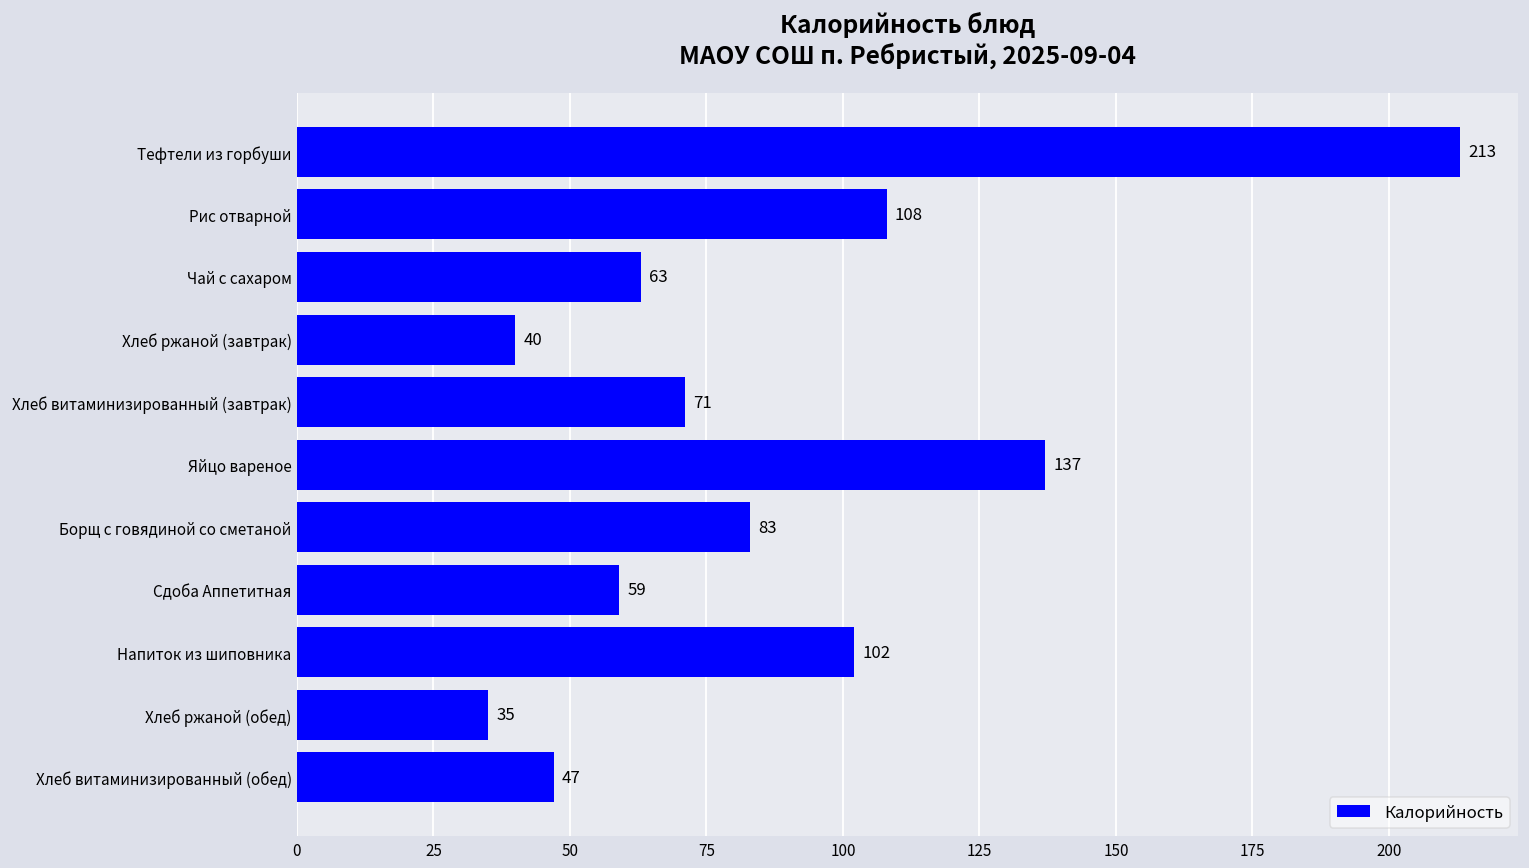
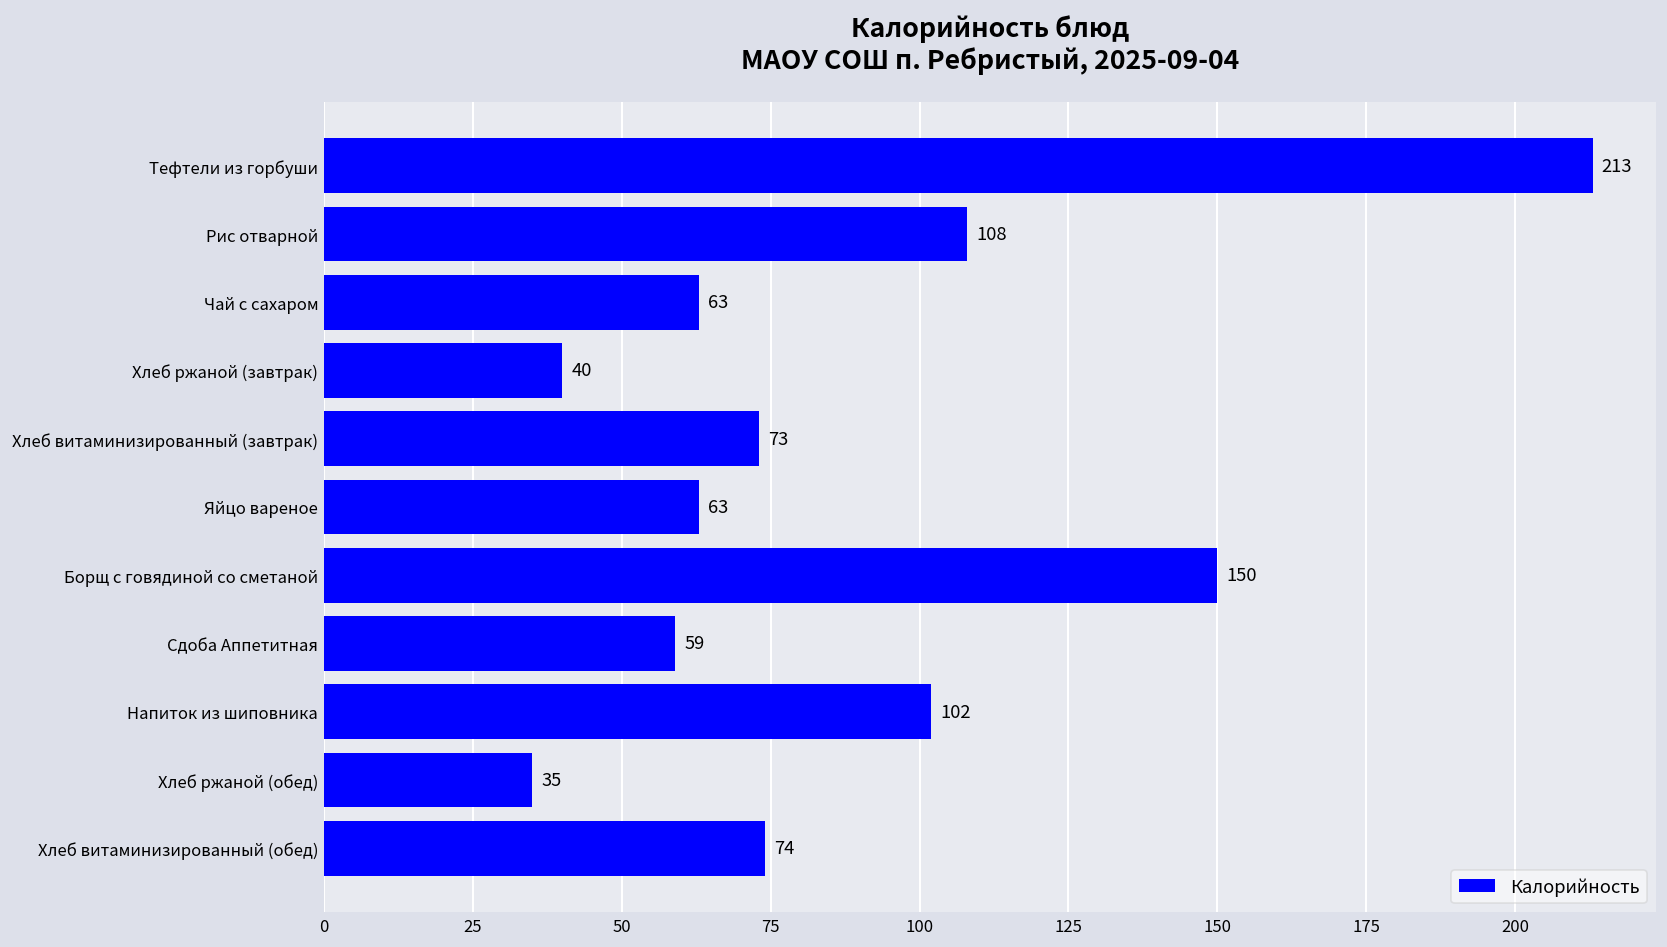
  {
    "Тефтели из горбуши": 213,
    "Рис отварной": 108,
    "Чай с сахаром": 63,
    "Хлеб ржаной (завтрак)": 40,
-   "Хлеб витаминизированный (завтрак)": 71,
-   "Яйцо вареное": 137,
-   "Борщ с говядиной со сметаной": 83,
+   "Хлеб витаминизированный (завтрак)": 73,
+   "Яйцо вареное": 63,
+   "Борщ с говядиной со сметаной": 150,
    "Сдоба Аппетитная": 59,
    "Напиток из шиповника": 102,
    "Хлеб ржаной (обед)": 35,
-   "Хлеб витаминизированный (обед)": 47
+   "Хлеб витаминизированный (обед)": 74
  }
